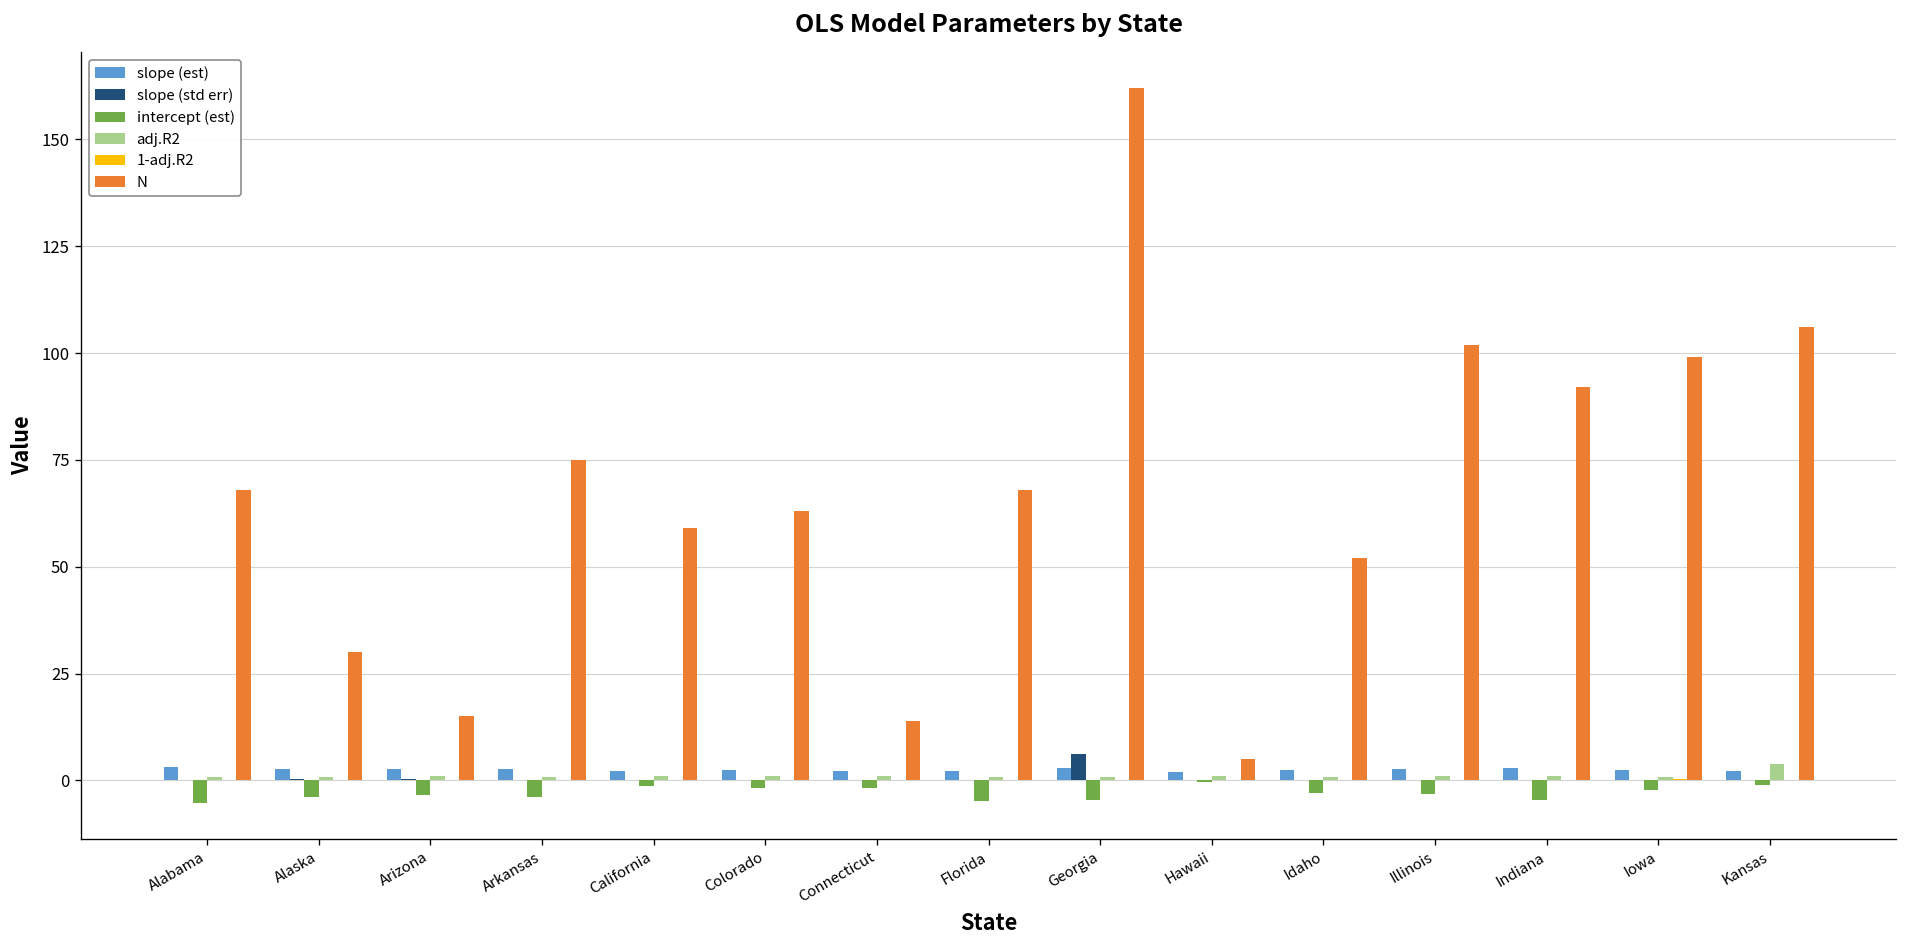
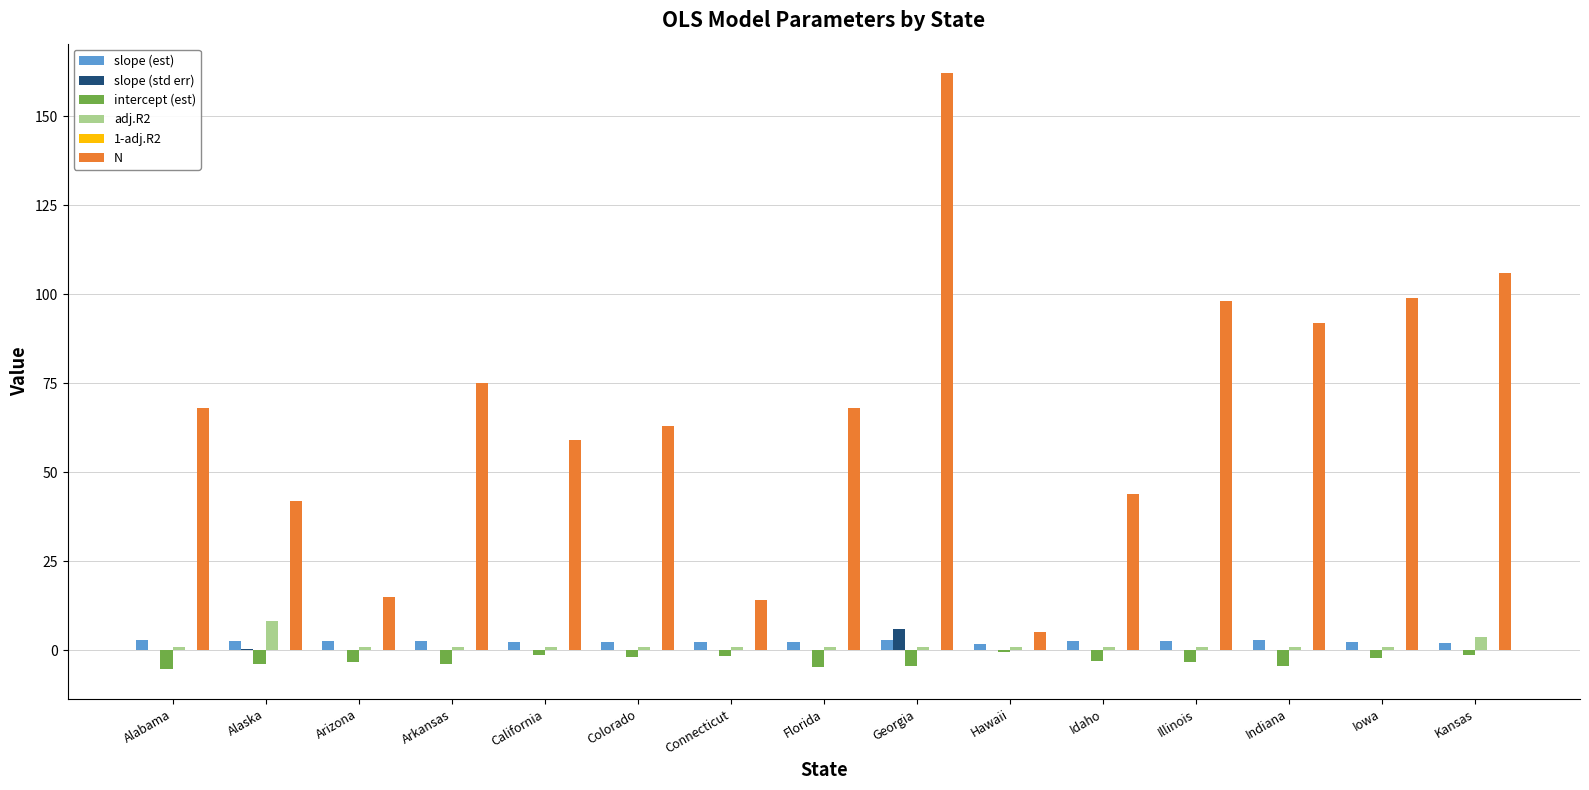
  {
    "slope (est)": {
      "Alabama": 3,
      "Alaska": 3,
      "Arizona": 3,
      "Arkansas": 3,
      "California": 2,
      "Colorado": 2,
      "Connecticut": 2,
      "Florida": 2,
      "Georgia": 3,
      "Hawaii": 2,
      "Idaho": 3,
      "Illinois": 3,
      "Indiana": 3,
      "Iowa": 2,
      "Kansas": 2
    },
    "slope (std err)": {
      "Georgia": 6
    },
    "intercept (est)": {
      "Alabama": -5,
      "Alaska": -4,
      "Arizona": -3,
      "Arkansas": -4,
      "California": -1,
      "Colorado": -2,
      "Connecticut": -2,
      "Florida": -5,
      "Georgia": -4,
      "Idaho": -3,
      "Illinois": -3,
      "Indiana": -5,
      "Iowa": -2,
      "Kansas": -1
    },
    "adj.R2": {
      "Alabama": 1,
-     "Alaska": 1,
+     "Alaska": 8,
      "Arizona": 1,
      "Arkansas": 1,
      "California": 1,
      "Colorado": 1,
      "Connecticut": 1,
      "Florida": 1,
      "Georgia": 1,
      "Hawaii": 1,
      "Idaho": 1,
      "Illinois": 1,
      "Indiana": 1,
      "Iowa": 1,
      "Kansas": 4
    },
    "N": {
      "Alabama": 68,
-     "Alaska": 30,
+     "Alaska": 42,
      "Arizona": 15,
      "Arkansas": 75,
      "California": 59,
      "Colorado": 63,
      "Connecticut": 14,
      "Florida": 68,
      "Georgia": 162,
      "Hawaii": 5,
-     "Idaho": 52,
-     "Illinois": 102,
+     "Idaho": 44,
+     "Illinois": 98,
      "Indiana": 92,
      "Iowa": 99,
      "Kansas": 106
    }
  }
